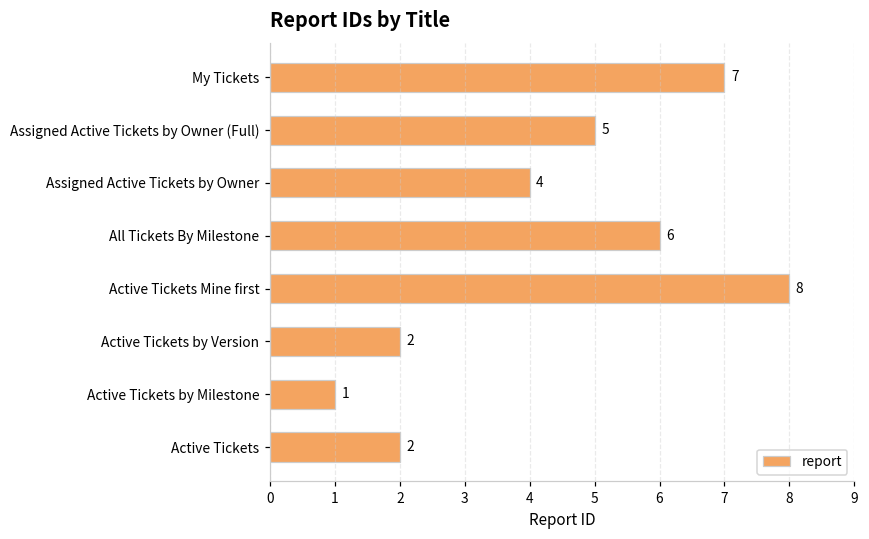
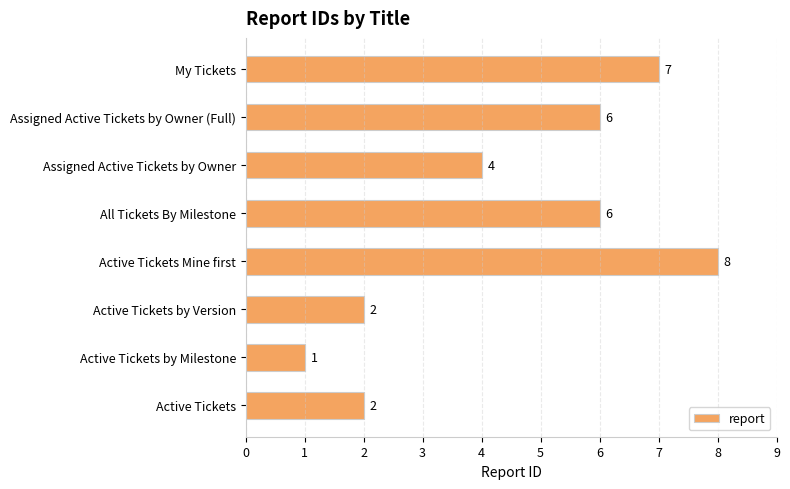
  {
    "My Tickets": 7,
-   "Assigned Active Tickets by Owner (Full)": 5,
+   "Assigned Active Tickets by Owner (Full)": 6,
    "Assigned Active Tickets by Owner": 4,
    "All Tickets By Milestone": 6,
    "Active Tickets Mine first": 8,
    "Active Tickets by Version": 2,
    "Active Tickets by Milestone": 1,
    "Active Tickets": 2
  }
